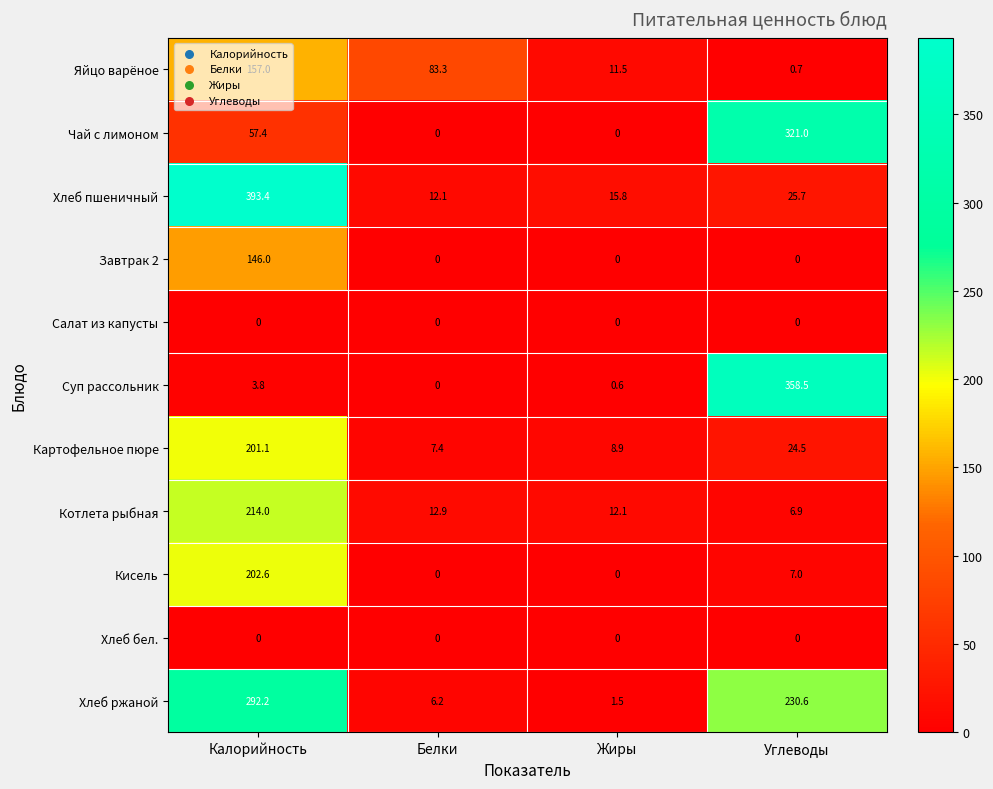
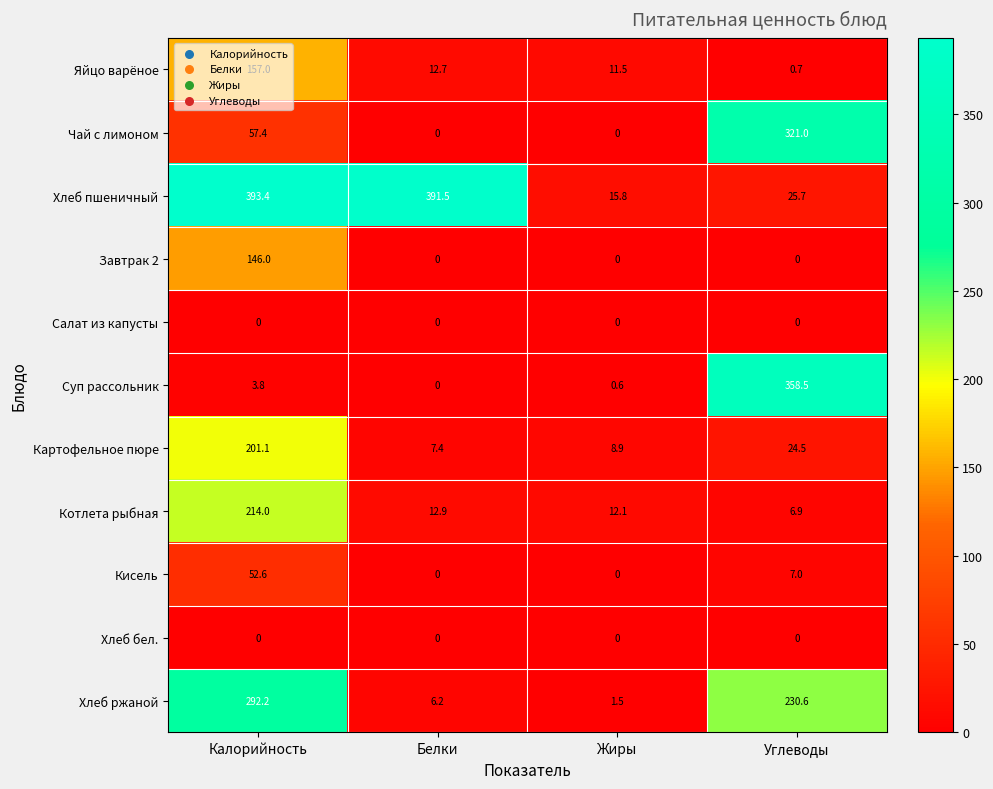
  {
    "Яйцо варёное": {
-     "Белки": 83.3,
+     "Белки": 12.7,
      "Жиры": 11.5,
      "Углеводы": 0.7
    },
    "Чай с лимоном": {
      "Калорийность": 57.4,
      "Белки": 0,
      "Жиры": 0,
      "Углеводы": 321.0
    },
    "Хлеб пшеничный": {
      "Калорийность": 393.4,
-     "Белки": 12.1,
+     "Белки": 391.5,
      "Жиры": 15.8,
      "Углеводы": 25.7
    },
    "Завтрак 2": {
      "Калорийность": 146.0,
      "Белки": 0,
      "Жиры": 0,
      "Углеводы": 0
    },
    "Салат из капусты": {
      "Калорийность": 0,
      "Белки": 0,
      "Жиры": 0,
      "Углеводы": 0
    },
    "Суп рассольник": {
      "Калорийность": 3.8,
      "Белки": 0,
      "Жиры": 0.6,
      "Углеводы": 358.5
    },
    "Картофельное пюре": {
      "Калорийность": 201.1,
      "Белки": 7.4,
      "Жиры": 8.9,
      "Углеводы": 24.5
    },
    "Котлета рыбная": {
      "Калорийность": 214.0,
      "Белки": 12.9,
      "Жиры": 12.1,
      "Углеводы": 6.9
    },
    "Кисель": {
-     "Калорийность": 202.6,
+     "Калорийность": 52.6,
      "Белки": 0,
      "Жиры": 0,
      "Углеводы": 7.0
    },
    "Хлеб бел.": {
      "Калорийность": 0,
      "Белки": 0,
      "Жиры": 0,
      "Углеводы": 0
    },
    "Хлеб ржаной": {
      "Калорийность": 292.2,
      "Белки": 6.2,
      "Жиры": 1.5,
      "Углеводы": 230.6
    }
  }
